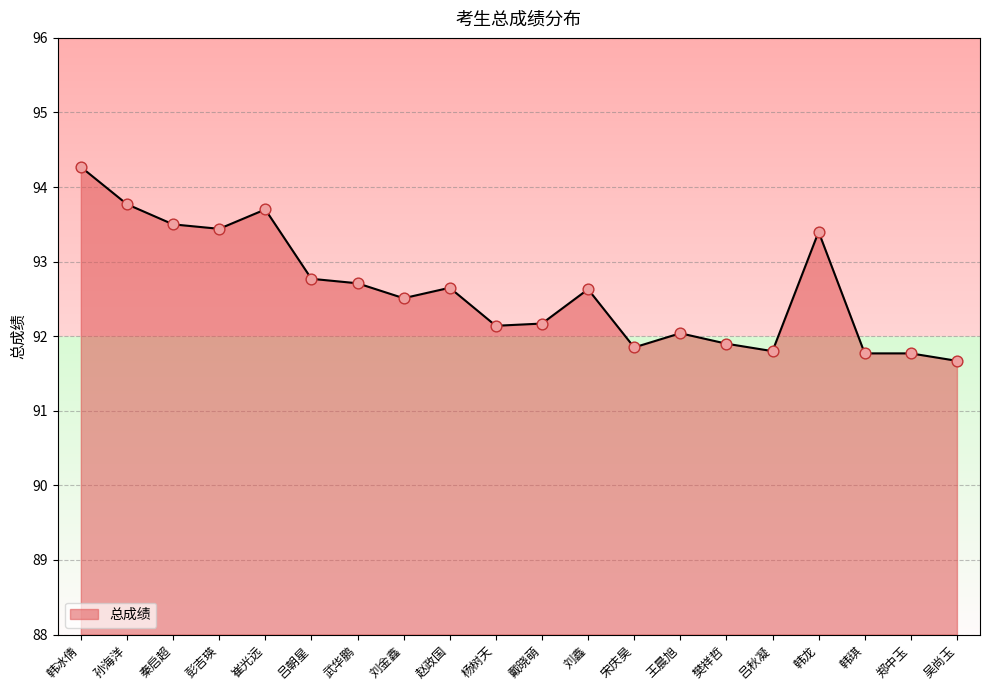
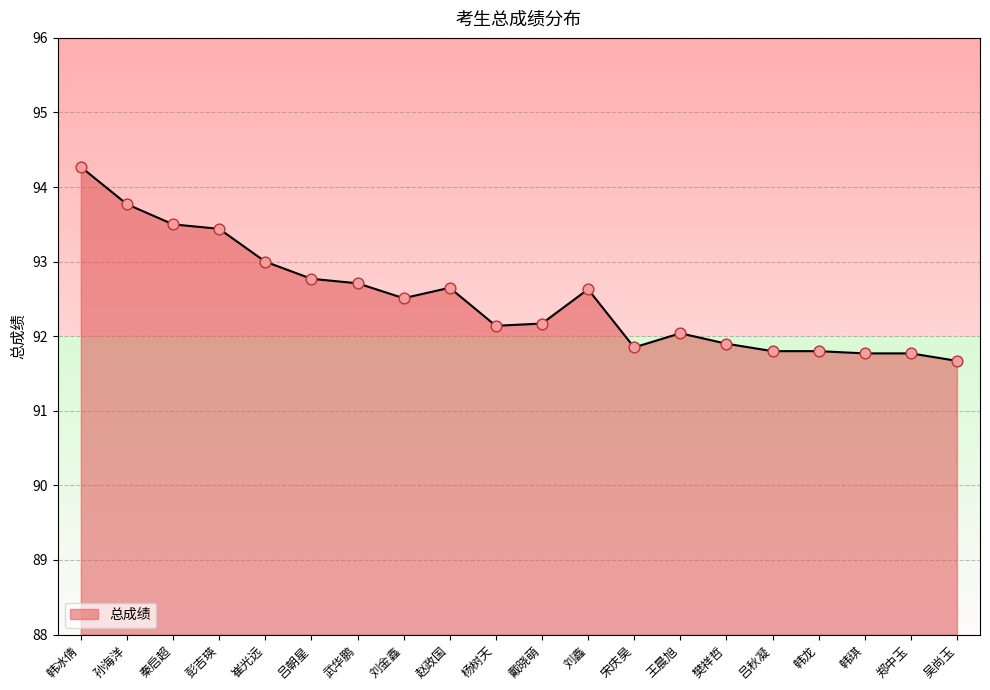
  {
    "韩冰倩": 94.3,
    "孙海洋": 93.8,
    "秦启超": 93.5,
    "彭吉瑛": 93.4,
-   "崔光远": 93.7,
+   "崔光远": 93.0,
    "吕朝星": 92.8,
    "武华鹏": 92.7,
    "刘金鑫": 92.5,
    "赵政国": 92.7,
    "杨树天": 92.1,
    "戴晓萌": 92.2,
    "刘鑫": 92.6,
    "宋庆昊": 91.9,
    "王晨旭": 92.0,
    "樊祥哲": 91.9,
    "吕秋凝": 91.8,
-   "韩龙": 93.4,
+   "韩龙": 91.8,
    "韩琪": 91.8,
    "郑中玉": 91.8,
    "吴尚玉": 91.7
  }
